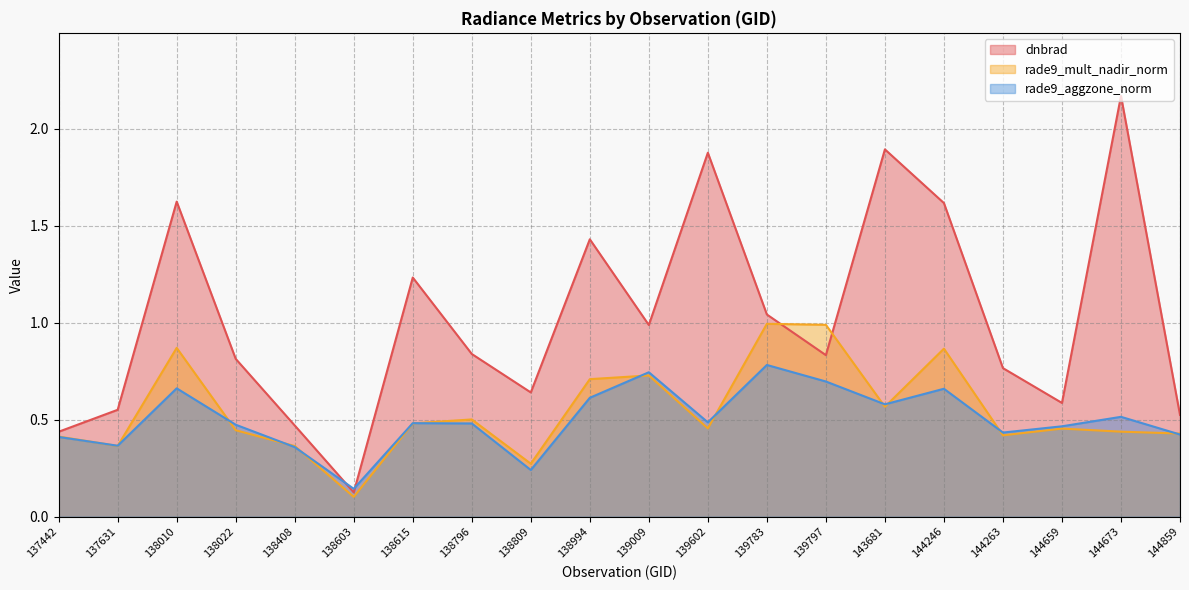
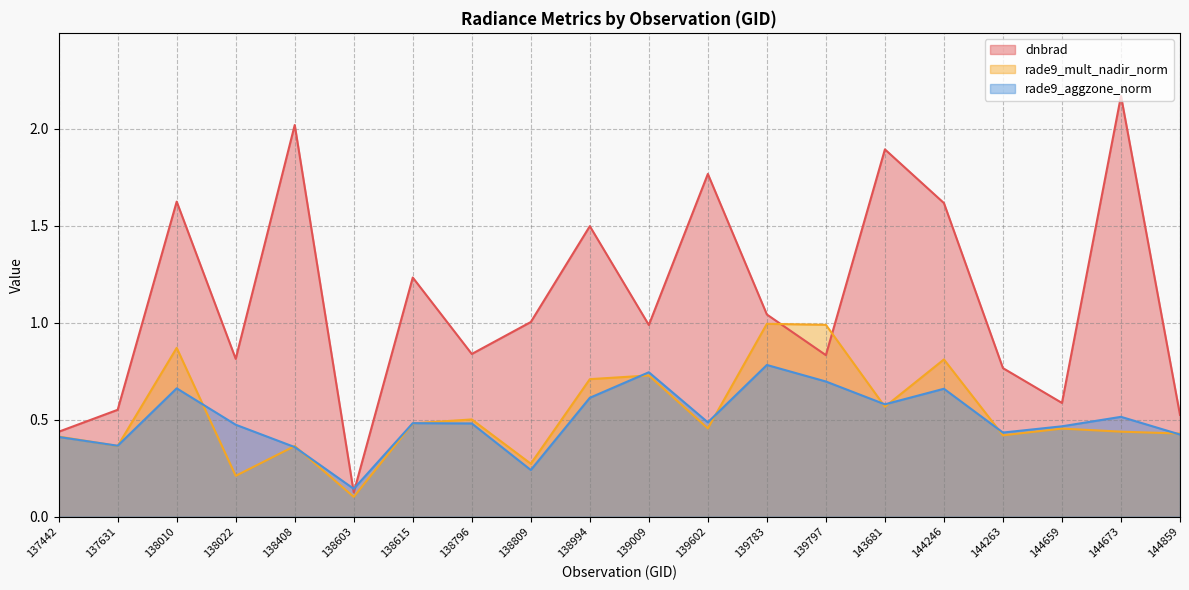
  {
    "dnbrad": {
      "137442": 0.44,
      "137631": 0.55,
      "138010": 1.62,
      "138022": 0.81,
-     "138408": 0.47,
+     "138408": 2.02,
      "138603": 0.13,
      "138615": 1.23,
      "138796": 0.84,
-     "138809": 0.64,
-     "138994": 1.43,
+     "138809": 1.00,
+     "138994": 1.50,
      "139009": 0.99,
-     "139602": 1.88,
+     "139602": 1.77,
      "139783": 1.04,
      "139797": 0.83,
      "143681": 1.89,
      "144246": 1.62,
      "144263": 0.77,
      "144659": 0.59,
      "144859": 0.52
    },
    "rade9_mult_nadir_norm": {
      "138010": 0.87,
-     "138022": 0.45,
+     "138022": 0.21,
      "138603": 0.10,
      "138796": 0.50,
      "138809": 0.27,
      "138994": 0.71,
      "139009": 0.73,
      "139602": 0.46,
      "139783": 0.99,
      "139797": 0.99,
-     "144246": 0.87,
+     "144246": 0.81,
      "144263": 0.42,
      "144673": 0.44
    },
    "rade9_aggzone_norm": {
      "138010": 0.66,
      "138022": 0.47,
      "138603": 0.14,
      "138796": 0.48,
      "138809": 0.24,
      "138994": 0.61,
      "139009": 0.74,
      "139602": 0.49,
      "139783": 0.78,
      "139797": 0.70,
      "144246": 0.66,
      "144263": 0.43,
      "144673": 0.51
    }
  }
